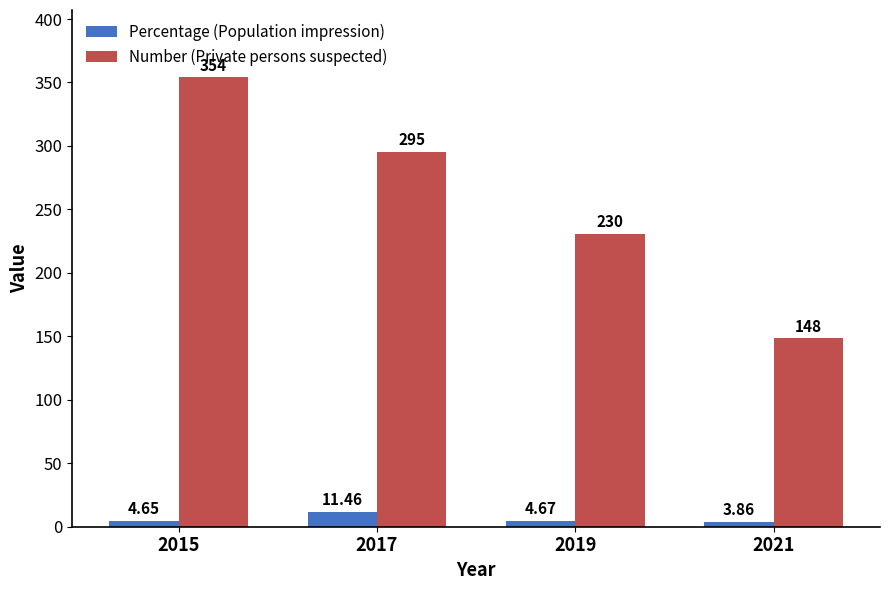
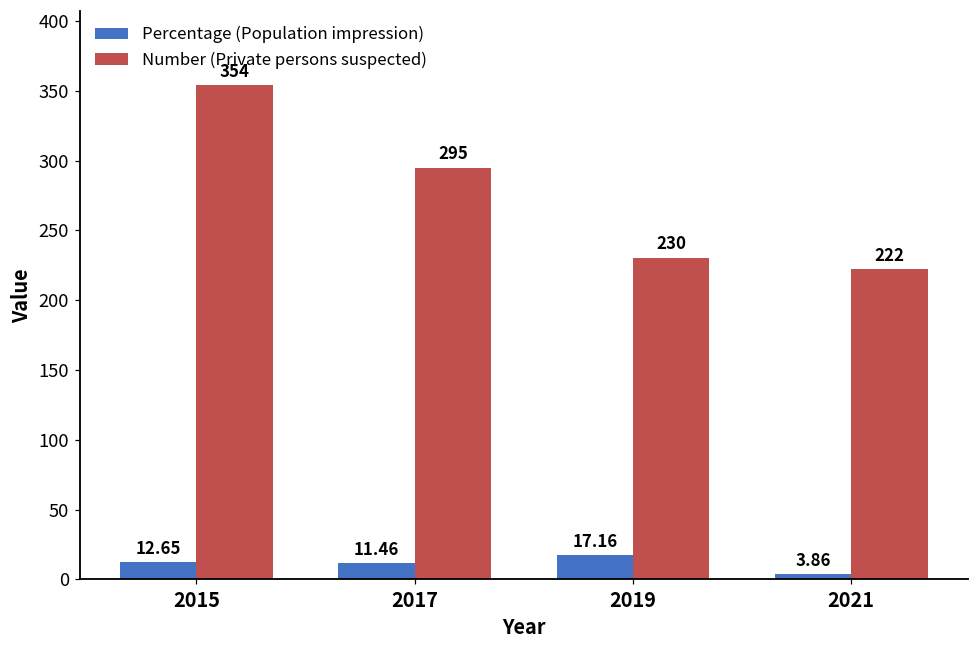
  {
    "Percentage (Population impression)": {
-     "2015": 4.65,
+     "2015": 12.65,
      "2017": 11.46,
-     "2019": 4.67,
+     "2019": 17.16,
      "2021": 3.86
    },
    "Number (Private persons suspected)": {
      "2015": 354,
      "2017": 295,
      "2019": 230,
-     "2021": 148
+     "2021": 222
    }
  }
